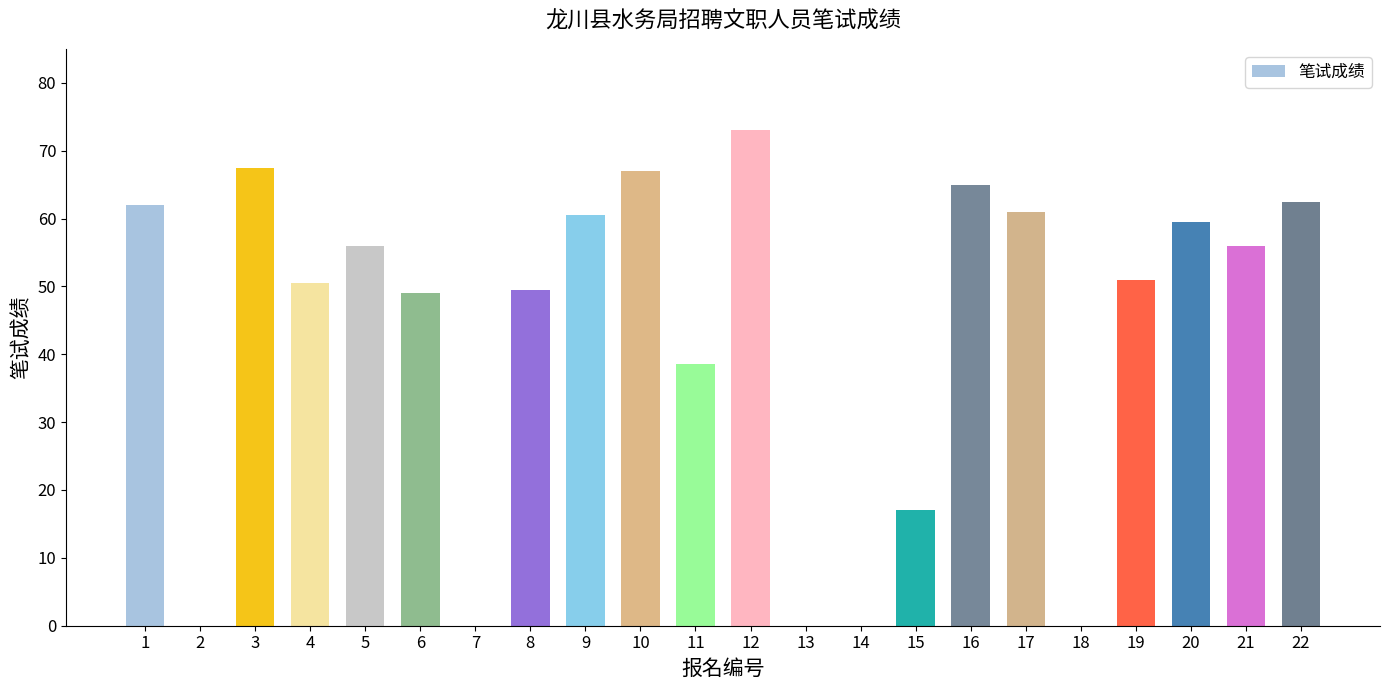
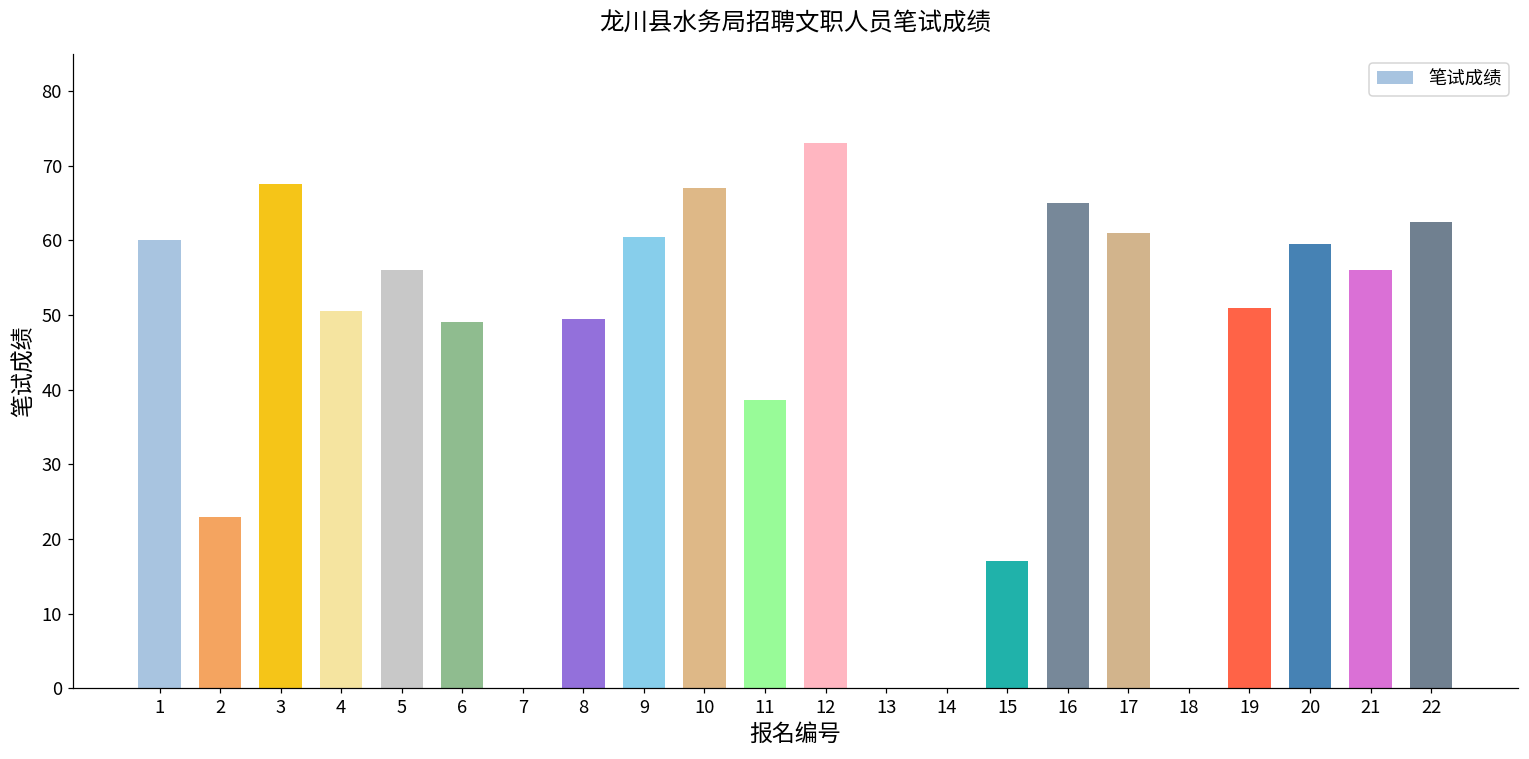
  {
-   "1": 62,
-   "2": 0,
+   "1": 60,
+   "2": 23,
    "3": 68,
    "4": 51,
    "5": 56,
    "6": 49,
    "7": 0,
    "8": 50,
    "9": 61,
    "10": 67,
    "11": 39,
    "12": 73,
    "13": 0,
    "14": 0,
    "15": 17,
    "16": 65,
    "17": 61,
    "18": 0,
    "19": 51,
    "20": 60,
    "21": 56,
    "22": 62
  }
